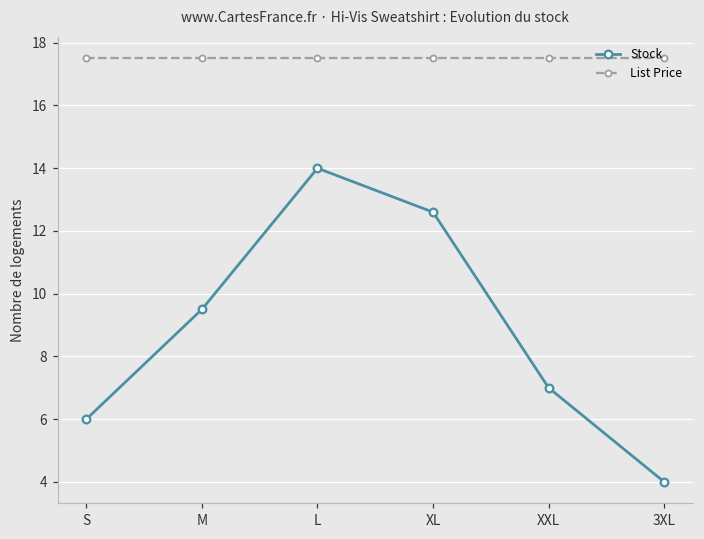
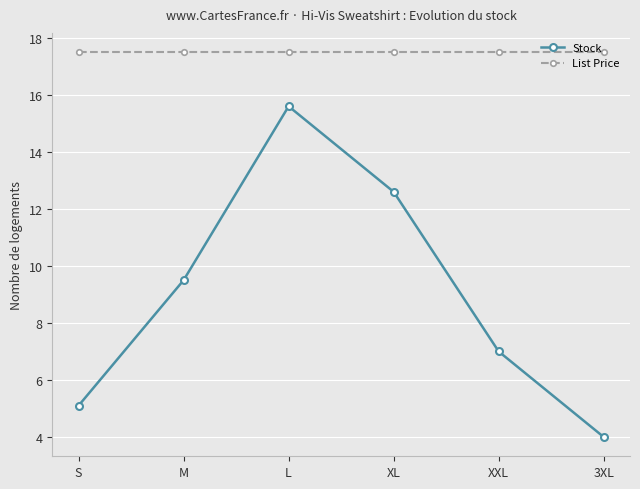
  {
    "Stock": {
-     "S": 6.0,
+     "S": 5.1,
      "M": 9.5,
-     "L": 14.0,
+     "L": 15.6,
      "XL": 12.6,
      "XXL": 7.0,
      "3XL": 4.0
    },
    "List Price": {
      "S": 17.5,
      "M": 17.5,
      "L": 17.5,
      "XL": 17.5,
      "XXL": 17.5,
      "3XL": 17.5
    }
  }
